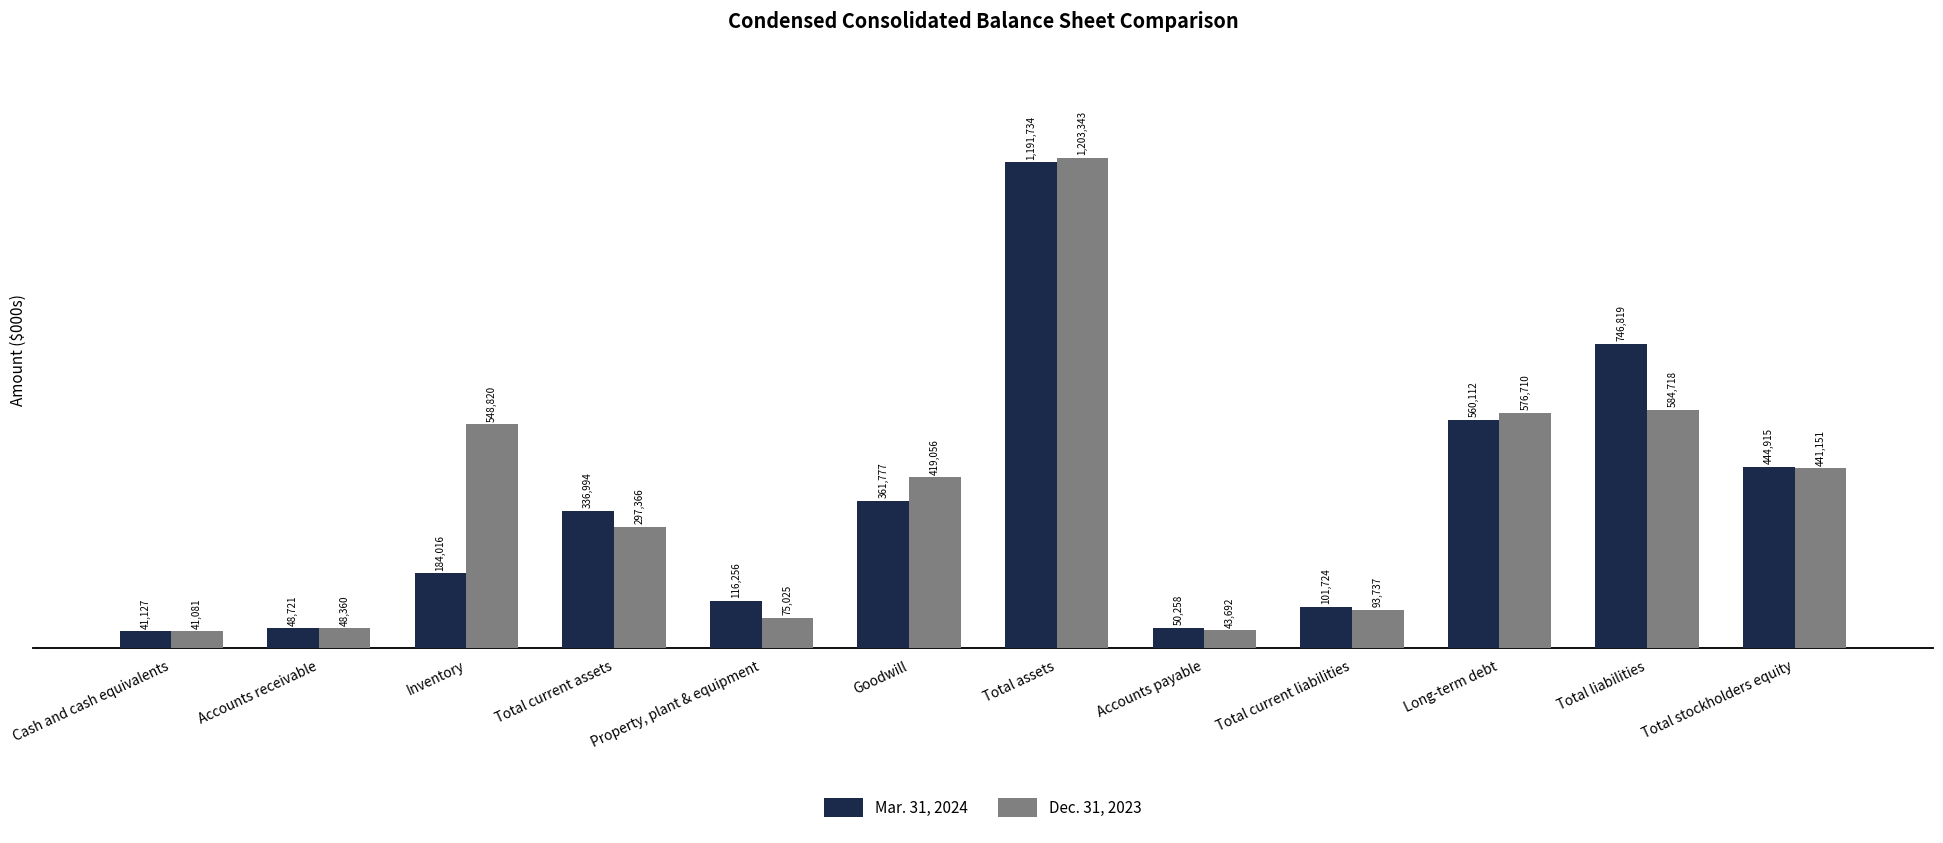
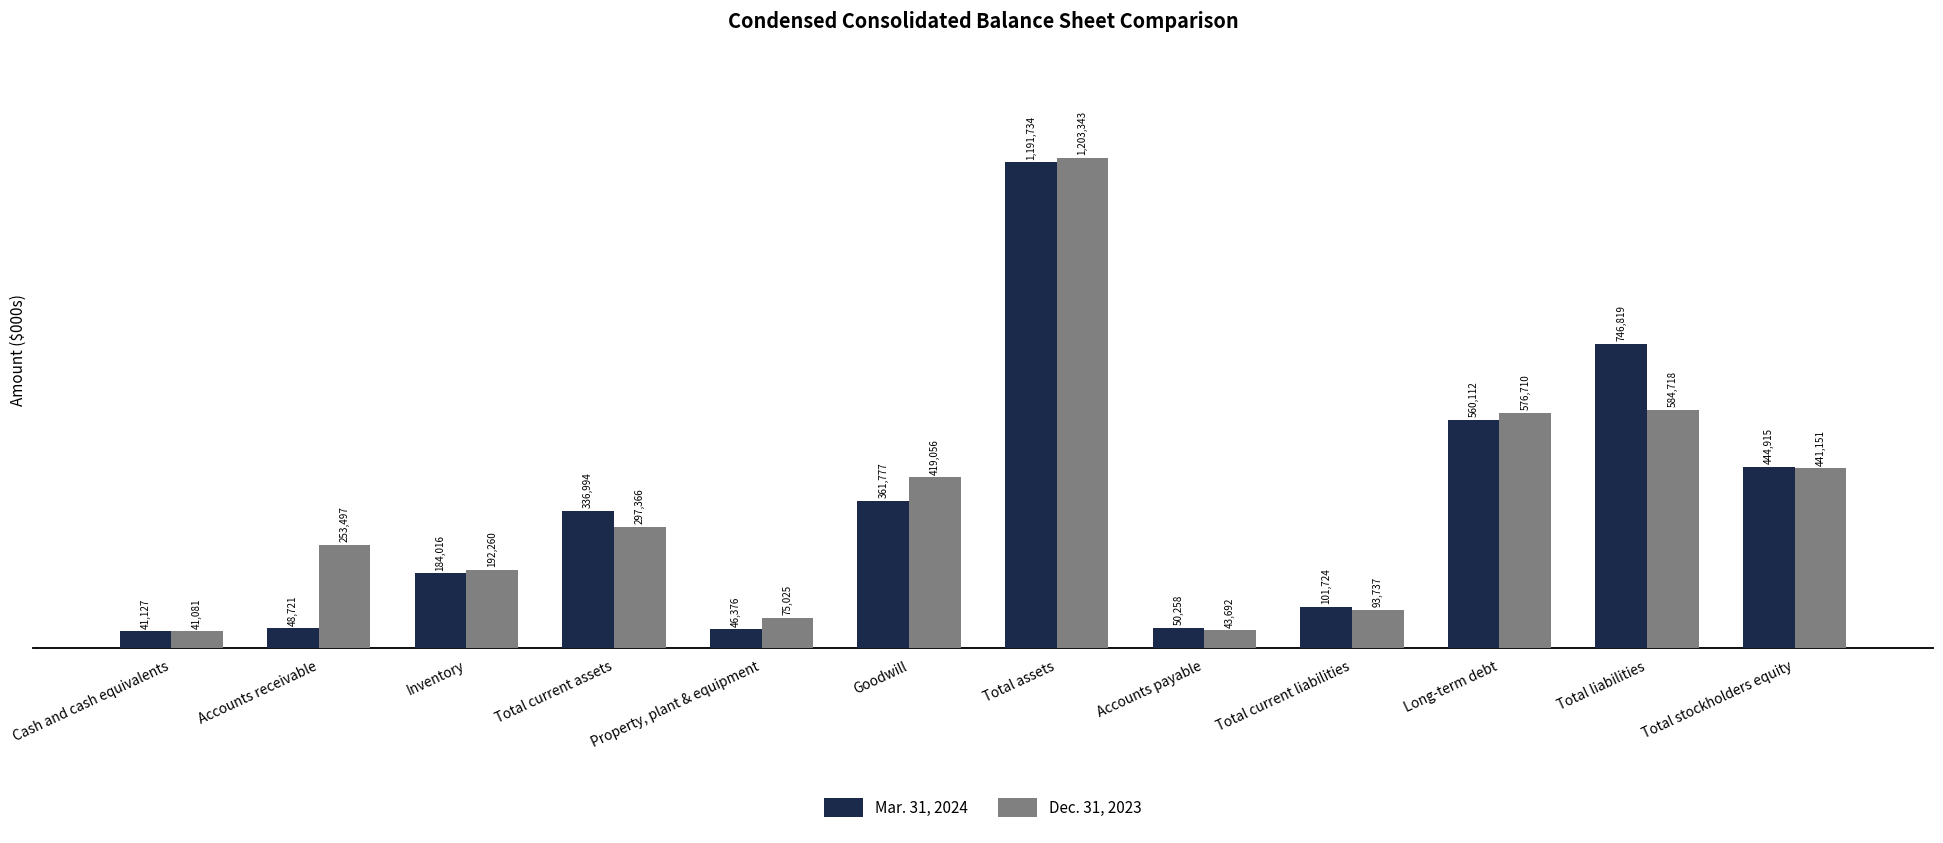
  {
    "Mar. 31, 2024": {
      "Cash and cash equivalents": "41,127",
      "Accounts receivable": "48,721",
      "Inventory": "184,016",
      "Total current assets": "336,994",
-     "Property, plant & equipment": "116,256",
+     "Property, plant & equipment": "46,376",
      "Goodwill": "361,777",
      "Total assets": "1,191,734",
      "Accounts payable": "50,258",
      "Total current liabilities": "101,724",
      "Long-term debt": "560,112",
      "Total liabilities": "746,819",
      "Total stockholders equity": "444,915"
    },
    "Dec. 31, 2023": {
      "Cash and cash equivalents": "41,081",
-     "Accounts receivable": "48,360",
-     "Inventory": "548,820",
+     "Accounts receivable": "253,497",
+     "Inventory": "192,260",
      "Total current assets": "297,366",
      "Property, plant & equipment": "75,025",
      "Goodwill": "419,056",
      "Total assets": "1,203,343",
      "Accounts payable": "43,692",
      "Total current liabilities": "93,737",
      "Long-term debt": "576,710",
      "Total liabilities": "584,718",
      "Total stockholders equity": "441,151"
    }
  }
